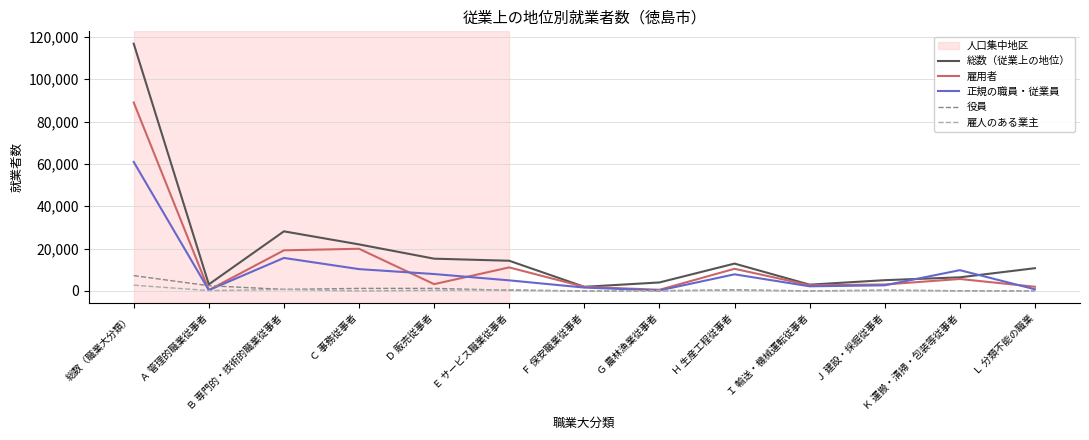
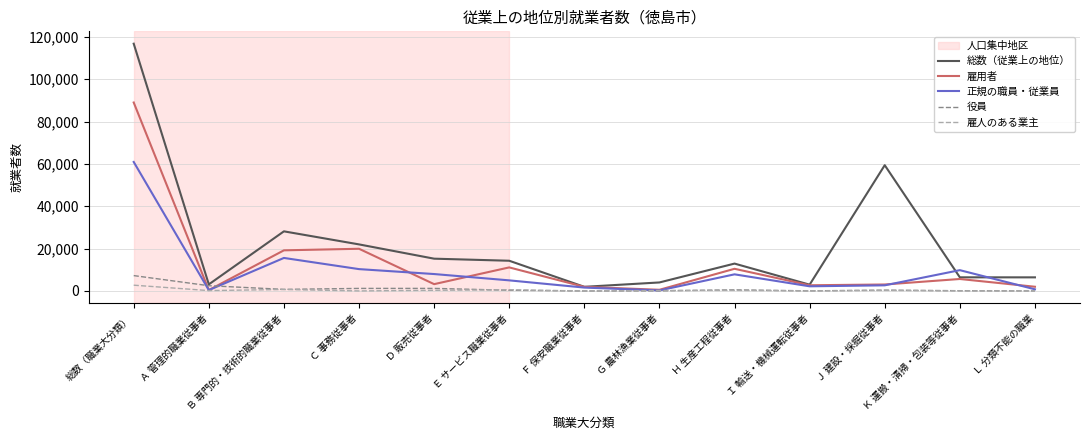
  {
    "総数（従業上の地位）": {
      "総数（職業大分類）": "117,000",
      "Ｂ 専門的・技術的職業従事者": "28,000",
      "Ｃ 事務従事者": "22,000",
      "Ｄ 販売従事者": "15,000",
      "Ｅ サービス職業従事者": "14,000",
      "Ｇ 農林漁業従事者": "4,000",
      "Ｈ 生産工程従事者": "13,000",
-     "Ｊ 建設・採掘従事者": "5,000",
-     "Ｌ 分類不能の職業": "11,000"
+     "Ｊ 建設・採掘従事者": "59,000",
+     "Ｌ 分類不能の職業": "6,000"
    },
    "雇用者": {
      "総数（職業大分類）": "89,000",
      "Ｂ 専門的・技術的職業従事者": "19,000",
      "Ｃ 事務従事者": "20,000",
      "Ｄ 販売従事者": "3,000",
      "Ｅ サービス職業従事者": "11,000",
      "Ｈ 生産工程従事者": "10,000"
    },
    "正規の職員・従業員": {
      "総数（職業大分類）": "61,000",
      "Ｂ 専門的・技術的職業従事者": "16,000",
      "Ｃ 事務従事者": "10,000",
      "Ｄ 販売従事者": "8,000",
      "Ｅ サービス職業従事者": "5,000",
      "Ｈ 生産工程従事者": "8,000",
      "Ｋ 運搬・清掃・包装等従事者": "10,000"
    }
  }
